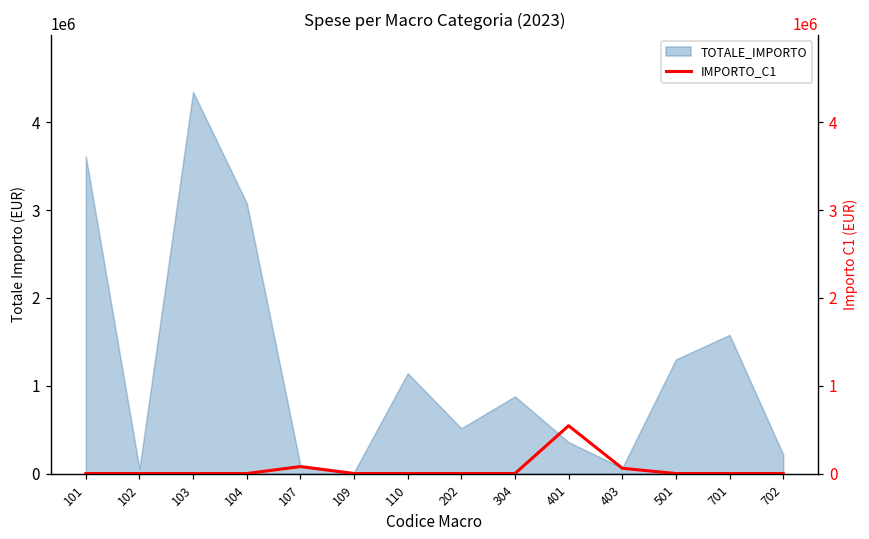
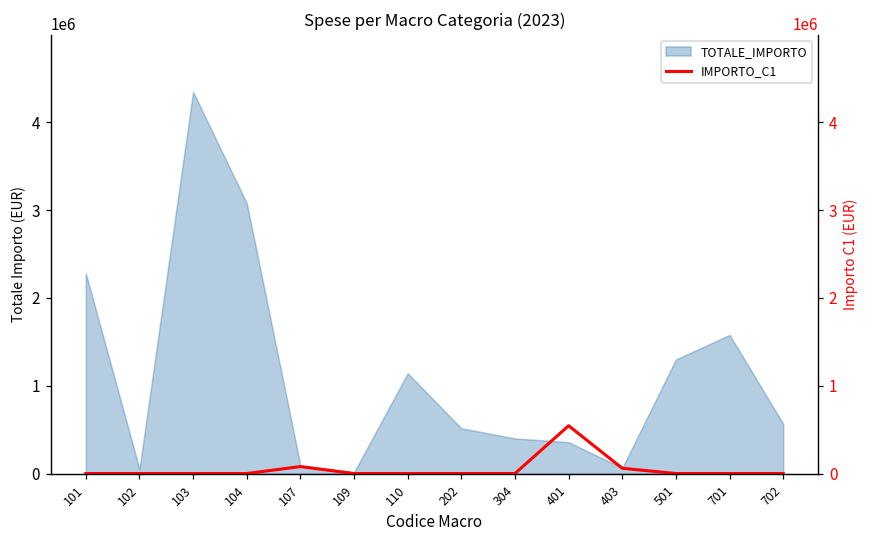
  {
    "TOTALE_IMPORTO": {
-     "101": 3600000,
+     "101": 2300000,
      "102": 100000,
      "103": 4300000,
      "104": 3100000,
      "107": 100000,
      "110": 1100000,
      "202": 500000,
-     "304": 900000,
+     "304": 400000,
      "401": 400000,
      "403": 100000,
      "501": 1300000,
      "701": 1600000,
-     "702": 200000
+     "702": 600000
    },
    "IMPORTO_C1": {
      "101": 0,
      "102": 0,
      "103": 0,
      "104": 0,
      "107": 100000,
      "109": 0,
      "110": 0,
      "202": 0,
      "304": 0,
      "401": 500000,
      "403": 100000,
      "501": 0,
      "701": 0,
      "702": 0
    }
  }
